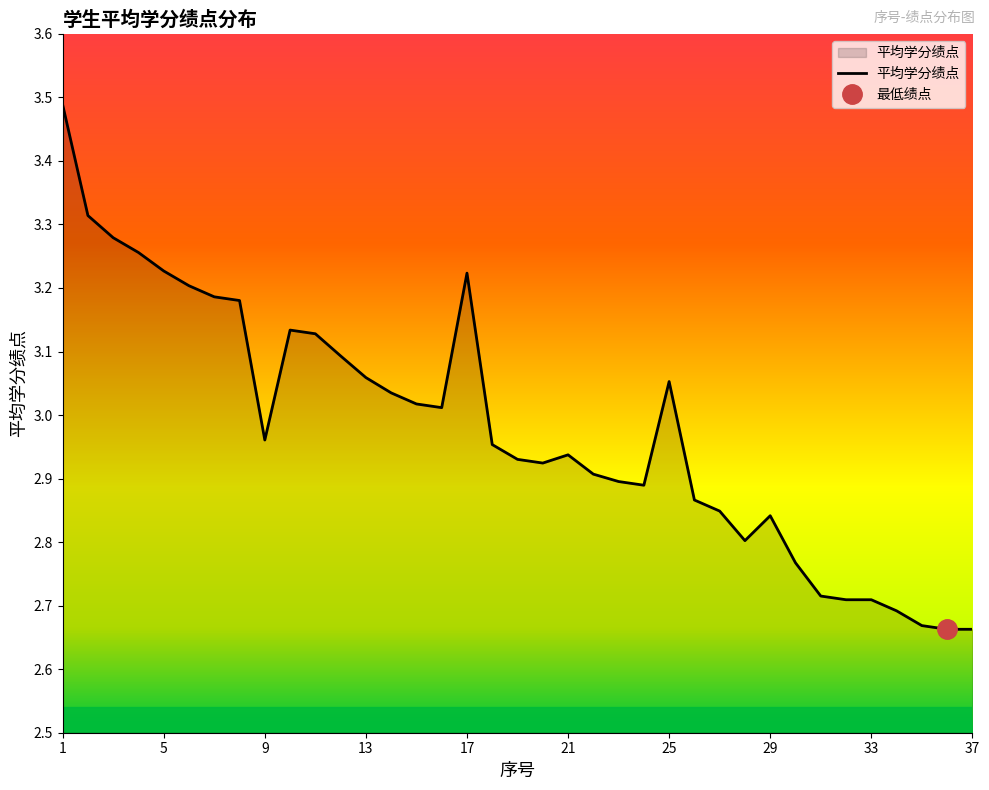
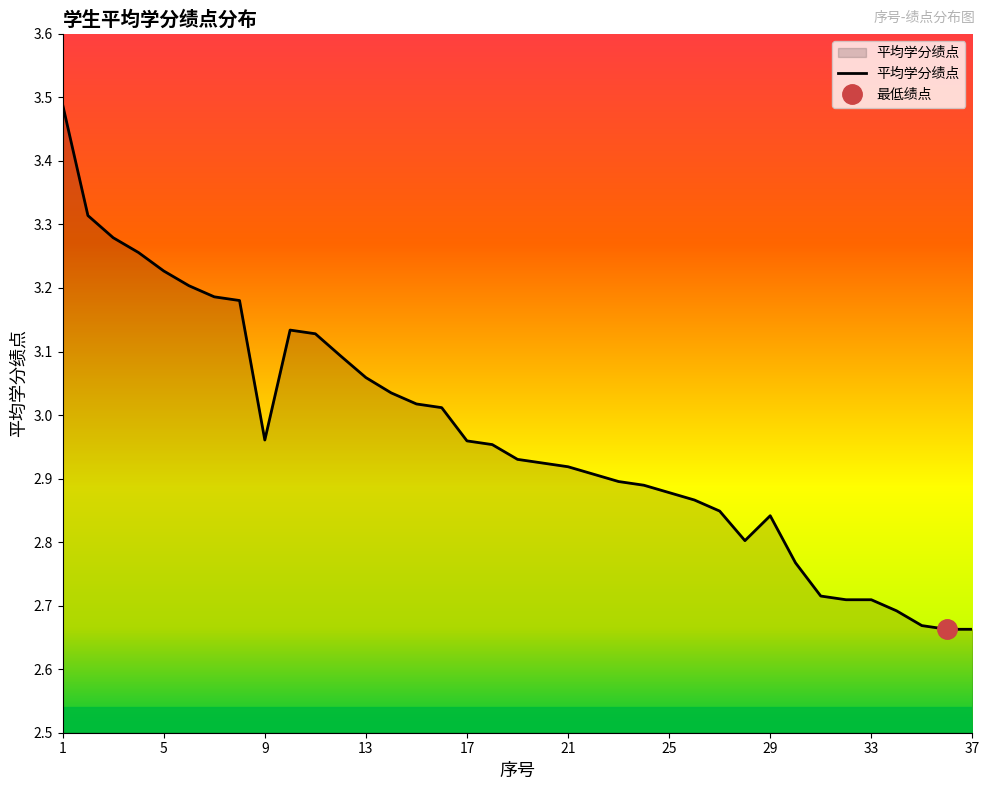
  {
    "平均学分绩点": {
      "1": 3.49,
      "5": 3.23,
      "9": 2.96,
      "13": 3.06,
-     "17": 3.22,
-     "21": 2.94,
-     "25": 3.05,
+     "17": 2.96,
+     "21": 2.92,
+     "25": 2.88,
      "29": 2.84,
      "33": 2.71,
      "37": 2.66
    }
  }
